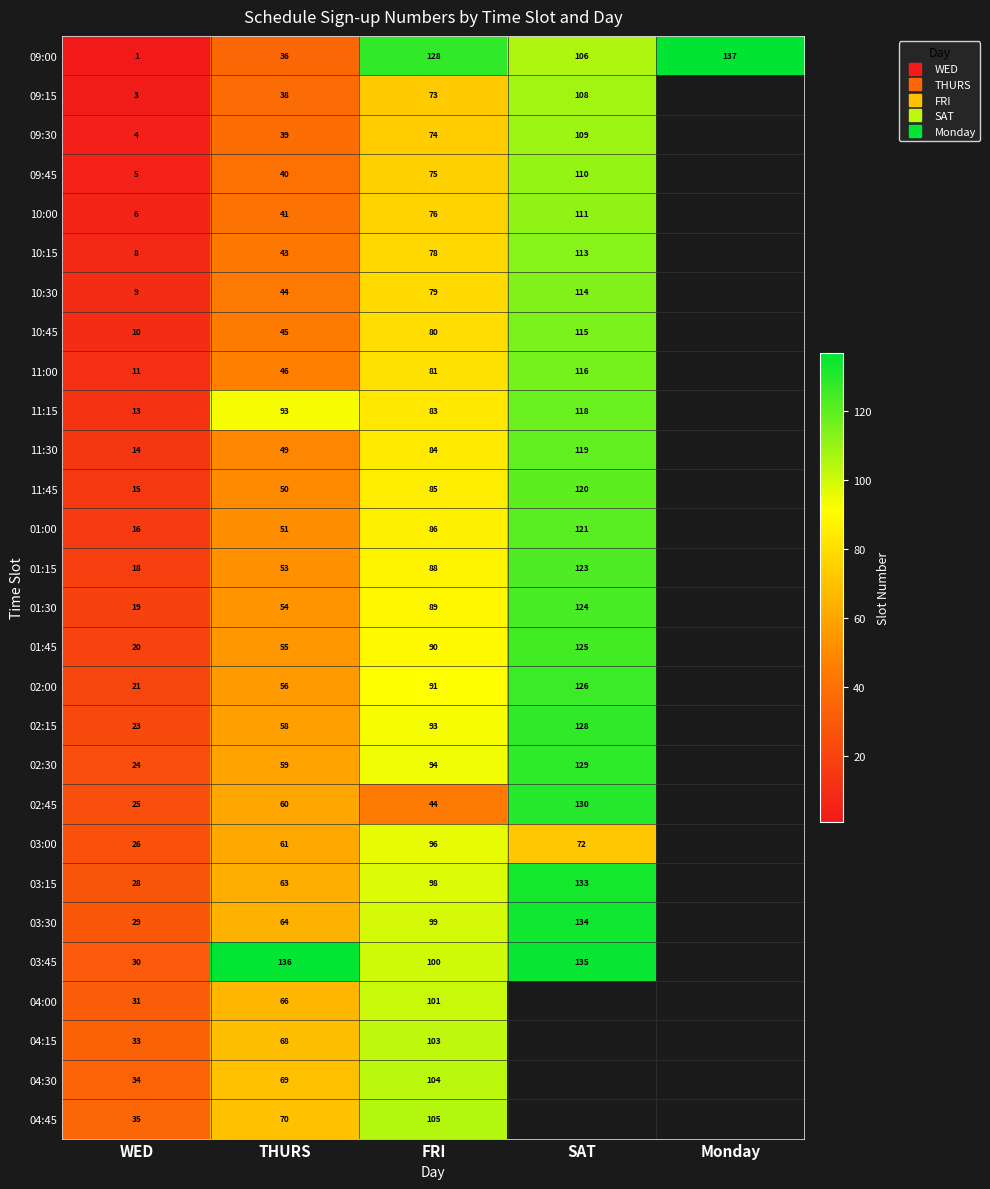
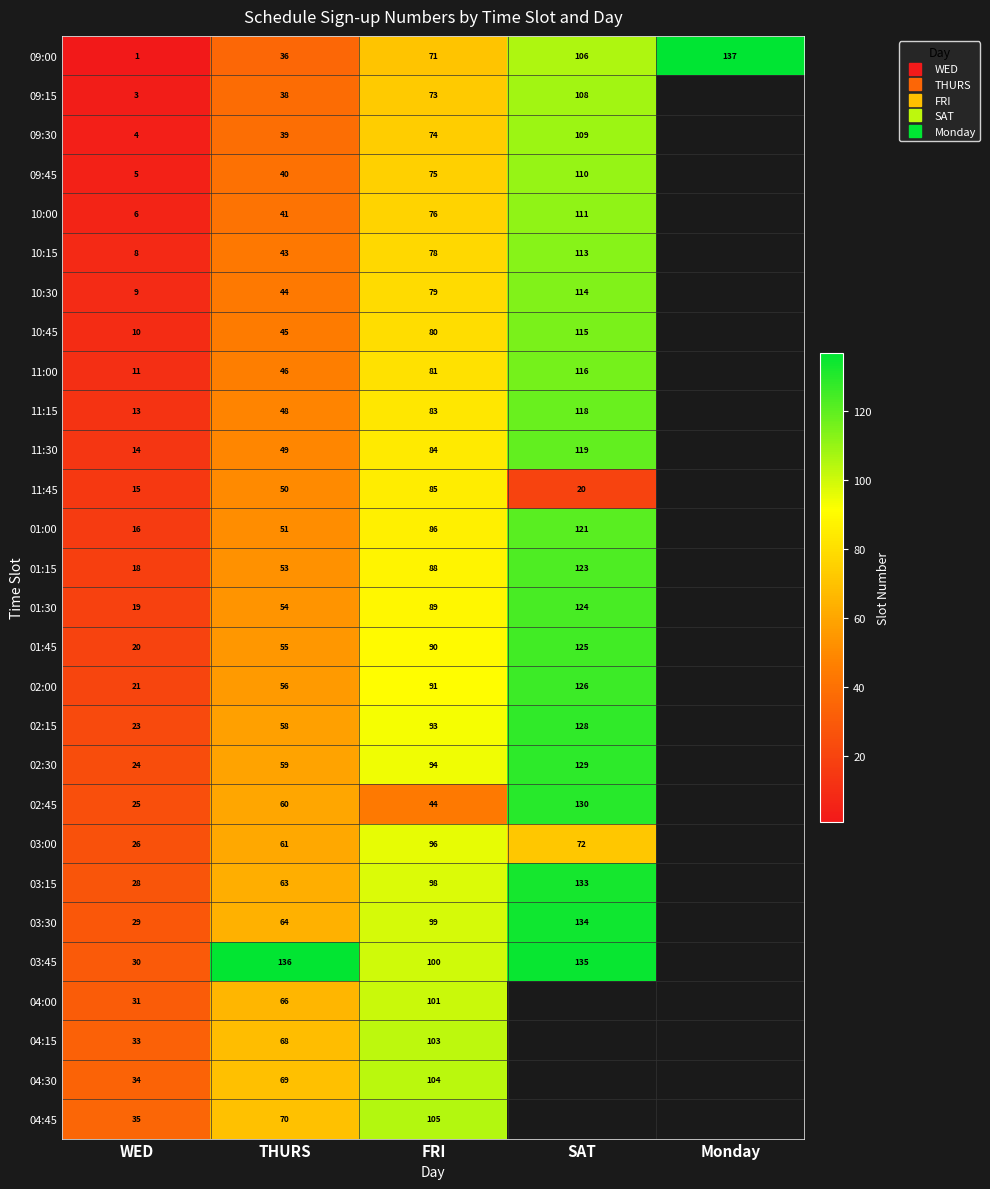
  {
    "09:00": {
      "WED": 1,
      "THURS": 36,
-     "FRI": 128,
+     "FRI": 71,
      "SAT": 106,
      "Monday": 137
    },
    "09:15": {
      "WED": 3,
      "THURS": 38,
      "FRI": 73,
      "SAT": 108
    },
    "09:30": {
      "WED": 4,
      "THURS": 39,
      "FRI": 74,
      "SAT": 109
    },
    "09:45": {
      "WED": 5,
      "THURS": 40,
      "FRI": 75,
      "SAT": 110
    },
    "10:00": {
      "WED": 6,
      "THURS": 41,
      "FRI": 76,
      "SAT": 111
    },
    "10:15": {
      "WED": 8,
      "THURS": 43,
      "FRI": 78,
      "SAT": 113
    },
    "10:30": {
      "WED": 9,
      "THURS": 44,
      "FRI": 79,
      "SAT": 114
    },
    "10:45": {
      "WED": 10,
      "THURS": 45,
      "FRI": 80,
      "SAT": 115
    },
    "11:00": {
      "WED": 11,
      "THURS": 46,
      "FRI": 81,
      "SAT": 116
    },
    "11:15": {
      "WED": 13,
-     "THURS": 93,
+     "THURS": 48,
      "FRI": 83,
      "SAT": 118
    },
    "11:30": {
      "WED": 14,
      "THURS": 49,
      "FRI": 84,
      "SAT": 119
    },
    "11:45": {
      "WED": 15,
      "THURS": 50,
      "FRI": 85,
-     "SAT": 120
+     "SAT": 20
    },
    "01:00": {
      "WED": 16,
      "THURS": 51,
      "FRI": 86,
      "SAT": 121
    },
    "01:15": {
      "WED": 18,
      "THURS": 53,
      "FRI": 88,
      "SAT": 123
    },
    "01:30": {
      "WED": 19,
      "THURS": 54,
      "FRI": 89,
      "SAT": 124
    },
    "01:45": {
      "WED": 20,
      "THURS": 55,
      "FRI": 90,
      "SAT": 125
    },
    "02:00": {
      "WED": 21,
      "THURS": 56,
      "FRI": 91,
      "SAT": 126
    },
    "02:15": {
      "WED": 23,
      "THURS": 58,
      "FRI": 93,
      "SAT": 128
    },
    "02:30": {
      "WED": 24,
      "THURS": 59,
      "FRI": 94,
      "SAT": 129
    },
    "02:45": {
      "WED": 25,
      "THURS": 60,
      "FRI": 44,
      "SAT": 130
    },
    "03:00": {
      "WED": 26,
      "THURS": 61,
      "FRI": 96,
      "SAT": 72
    },
    "03:15": {
      "WED": 28,
      "THURS": 63,
      "FRI": 98,
      "SAT": 133
    },
    "03:30": {
      "WED": 29,
      "THURS": 64,
      "FRI": 99,
      "SAT": 134
    },
    "03:45": {
      "WED": 30,
      "THURS": 136,
      "FRI": 100,
      "SAT": 135
    },
    "04:00": {
      "WED": 31,
      "THURS": 66,
      "FRI": 101
    },
    "04:15": {
      "WED": 33,
      "THURS": 68,
      "FRI": 103
    },
    "04:30": {
      "WED": 34,
      "THURS": 69,
      "FRI": 104
    },
    "04:45": {
      "WED": 35,
      "THURS": 70,
      "FRI": 105
    }
  }
